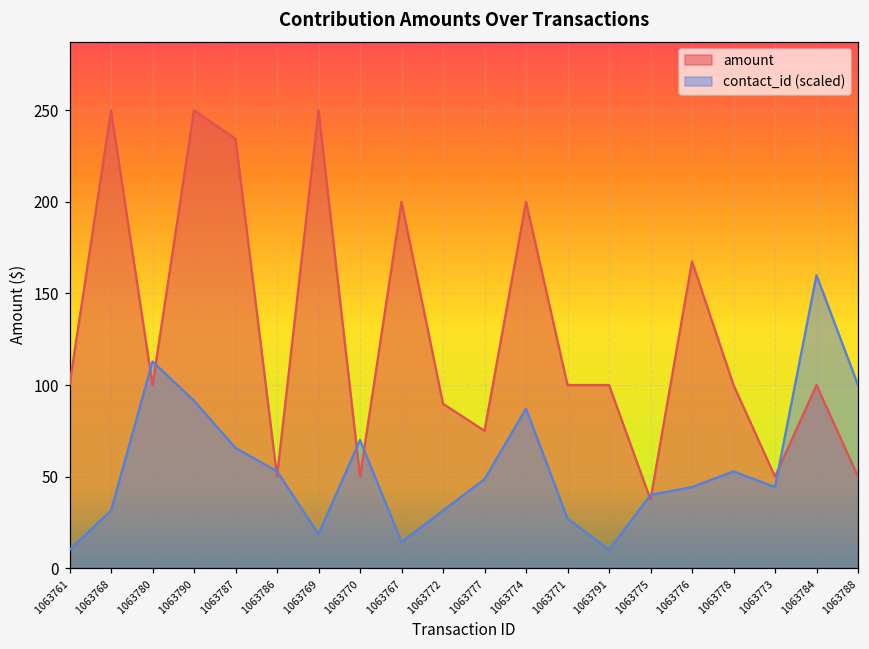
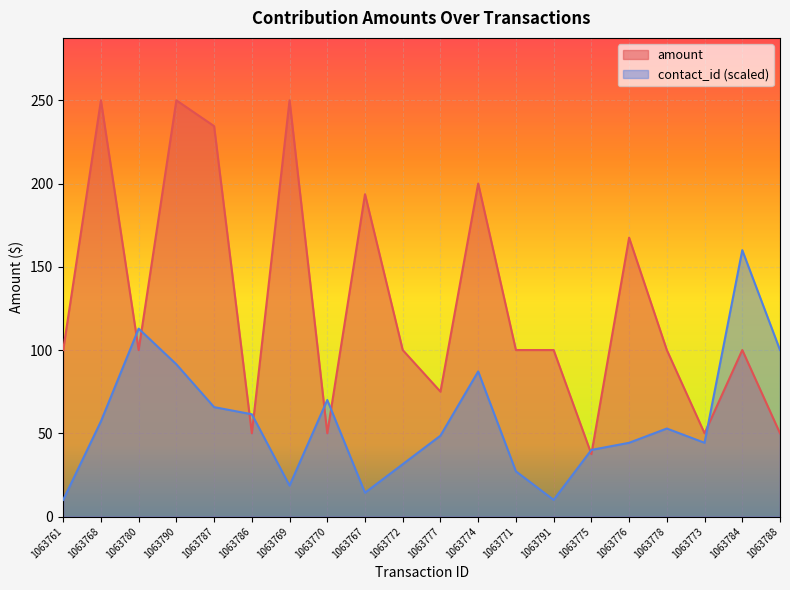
  {
    "amount": {
      "1063761": 100,
      "1063768": 250,
      "1063780": 100,
      "1063790": 250,
      "1063787": 235,
      "1063786": 50,
      "1063769": 250,
      "1063770": 50,
-     "1063767": 200,
-     "1063772": 90,
+     "1063767": 194,
+     "1063772": 100,
      "1063777": 75,
      "1063774": 200,
      "1063771": 100,
      "1063791": 100,
      "1063775": 38,
      "1063776": 168,
      "1063778": 100,
      "1063773": 50,
      "1063784": 100,
      "1063788": 50
    },
    "contact_id (scaled)": {
      "1063761": 10,
-     "1063768": 31,
+     "1063768": 57,
      "1063780": 113,
      "1063790": 91,
      "1063787": 66,
-     "1063786": 53,
+     "1063786": 61,
      "1063769": 19,
      "1063770": 70,
      "1063767": 14,
      "1063772": 31,
      "1063777": 49,
      "1063774": 87,
      "1063771": 27,
      "1063791": 10,
      "1063775": 40,
      "1063776": 44,
      "1063778": 53,
      "1063773": 44,
      "1063784": 160,
      "1063788": 100
    }
  }
